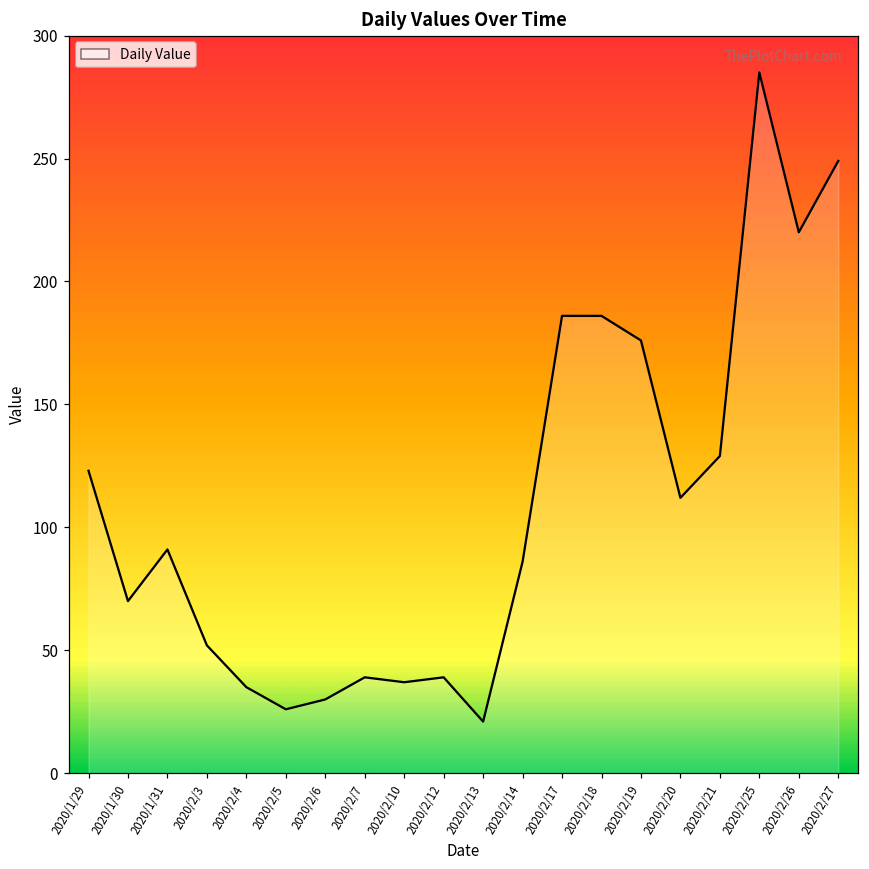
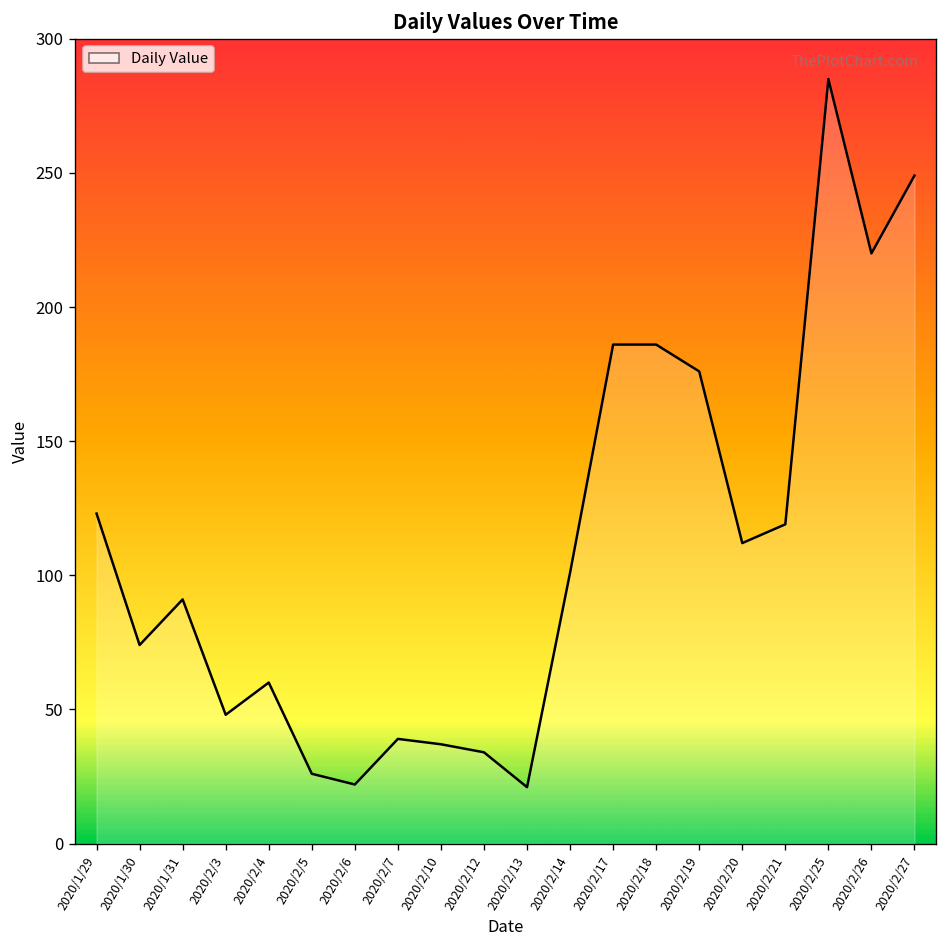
  {
    "2020/1/29": 123,
-   "2020/1/30": 70,
+   "2020/1/30": 74,
    "2020/1/31": 91,
-   "2020/2/3": 52,
-   "2020/2/4": 35,
+   "2020/2/3": 48,
+   "2020/2/4": 60,
    "2020/2/5": 26,
-   "2020/2/6": 30,
+   "2020/2/6": 22,
    "2020/2/7": 39,
    "2020/2/10": 37,
-   "2020/2/12": 39,
+   "2020/2/12": 34,
    "2020/2/13": 21,
-   "2020/2/14": 86,
+   "2020/2/14": 101,
    "2020/2/17": 186,
    "2020/2/18": 186,
    "2020/2/19": 176,
    "2020/2/20": 112,
-   "2020/2/21": 129,
+   "2020/2/21": 119,
    "2020/2/25": 285,
    "2020/2/26": 220,
    "2020/2/27": 249
  }
